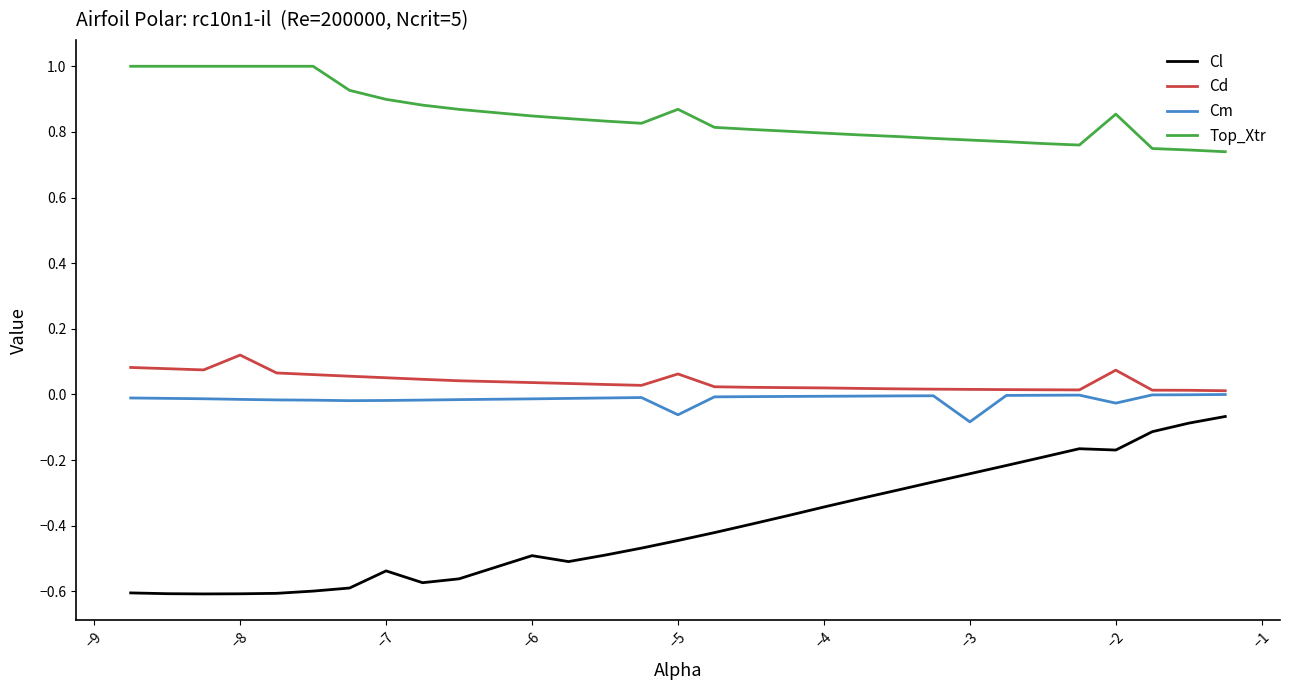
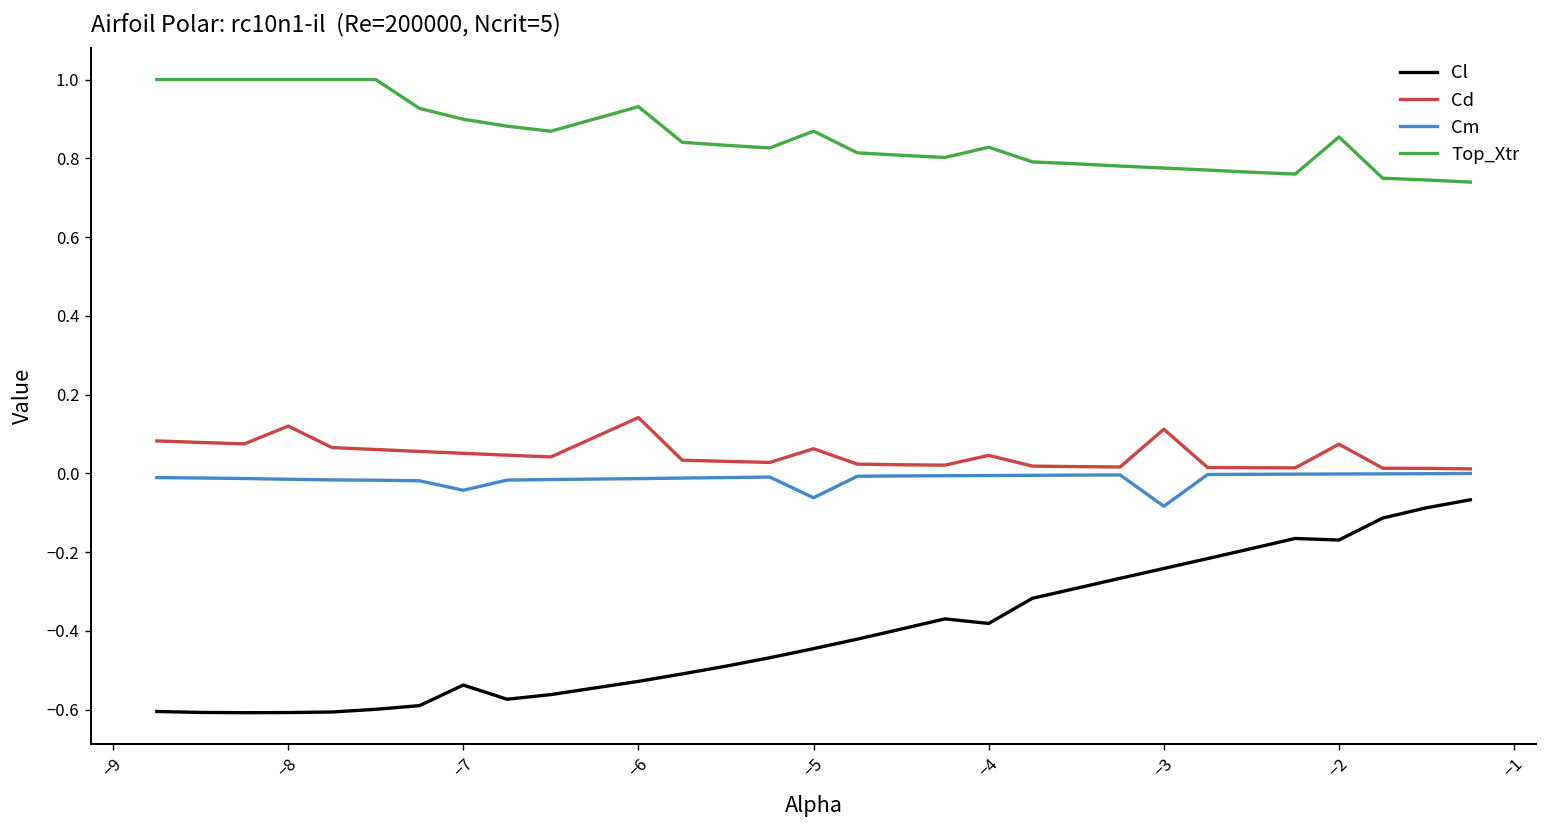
  {
    "Cl": {
      "−8": -0.61,
      "−7": -0.54,
-     "−6": -0.49,
+     "−6": -0.53,
      "−5": -0.44,
-     "−4": -0.34,
+     "−4": -0.38,
      "−3": -0.24,
      "−2": -0.17
    },
    "Cd": {
      "−8": 0.12,
      "−7": 0.05,
-     "−6": 0.04,
+     "−6": 0.14,
      "−5": 0.06,
-     "−4": 0.02,
-     "−3": 0.02,
+     "−4": 0.05,
+     "−3": 0.11,
      "−2": 0.07
    },
    "Cm": {
      "−8": -0.01,
-     "−7": -0.02,
+     "−7": -0.04,
      "−6": -0.01,
      "−5": -0.06,
      "−4": -0.01,
      "−3": -0.08,
-     "−2": -0.03
+     "−2": 0.00
    },
    "Top_Xtr": {
      "−8": 1.00,
      "−7": 0.90,
-     "−6": 0.85,
+     "−6": 0.93,
      "−5": 0.87,
-     "−4": 0.80,
+     "−4": 0.83,
      "−3": 0.78,
      "−2": 0.85
    }
  }
